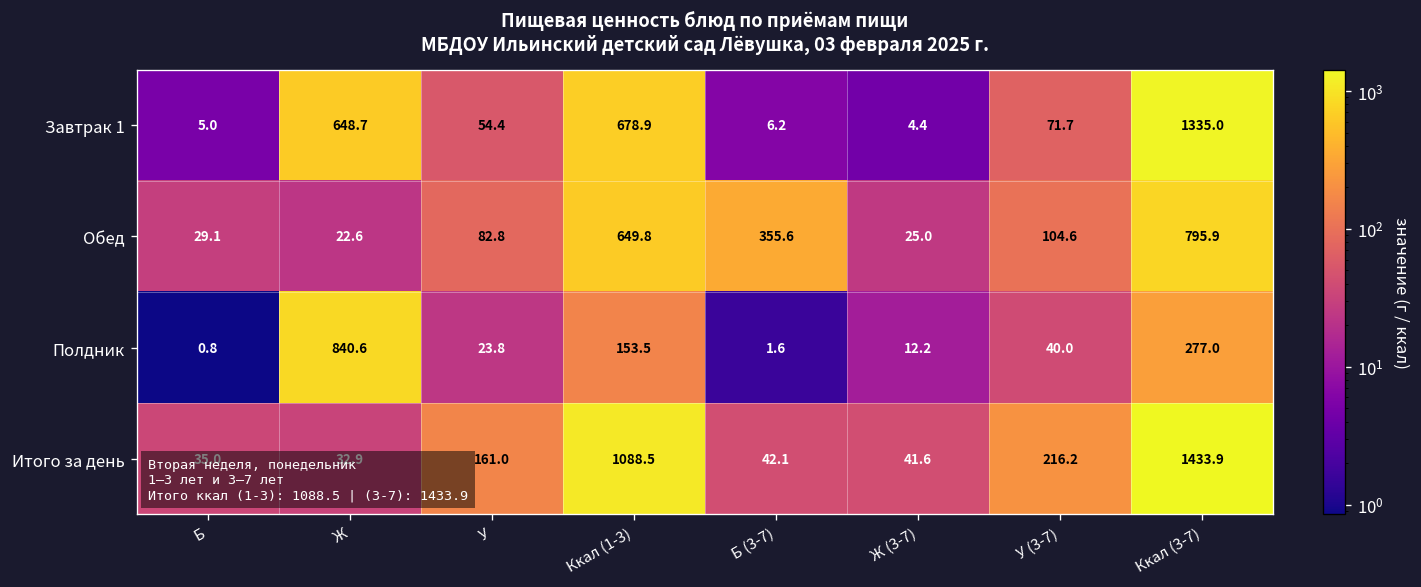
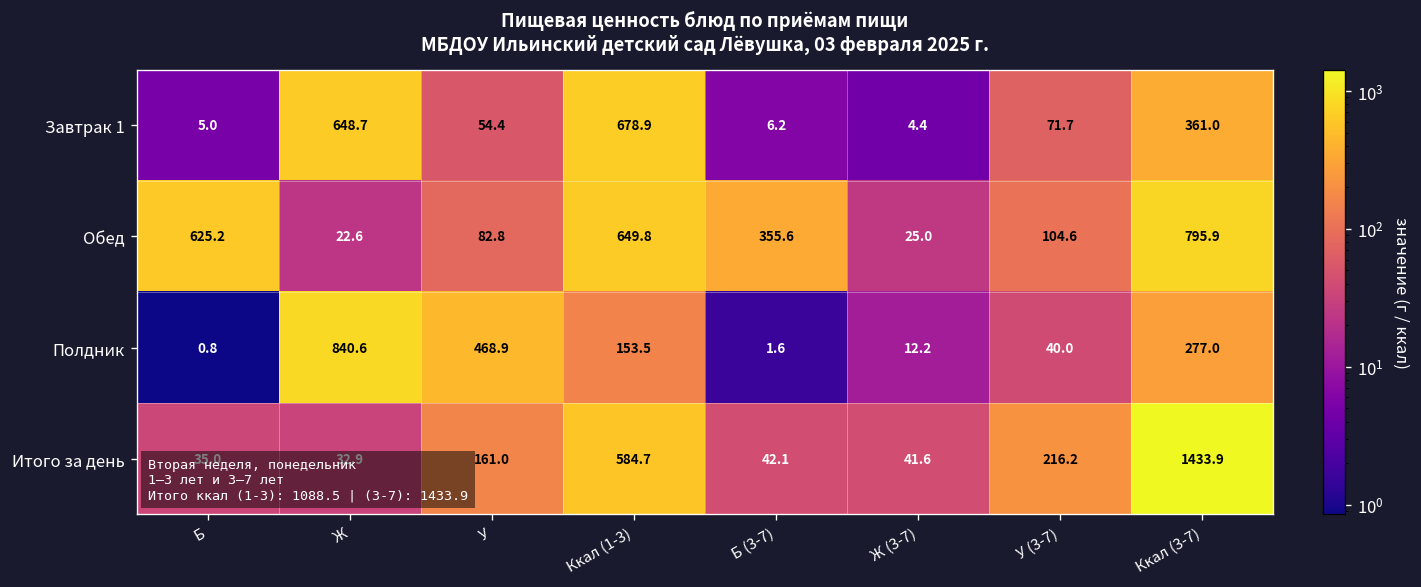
  {
    "Завтрак 1": {
      "Б": 5.0,
      "Ж": 648.7,
      "У": 54.4,
      "Ккал (1-3)": 678.9,
      "Б (3-7)": 6.2,
      "Ж (3-7)": 4.4,
      "У (3-7)": 71.7,
-     "Ккал (3-7)": 1335.0
+     "Ккал (3-7)": 361.0
    },
    "Обед": {
-     "Б": 29.1,
+     "Б": 625.2,
      "Ж": 22.6,
      "У": 82.8,
      "Ккал (1-3)": 649.8,
      "Б (3-7)": 355.6,
      "Ж (3-7)": 25.0,
      "У (3-7)": 104.6,
      "Ккал (3-7)": 795.9
    },
    "Полдник": {
      "Б": 0.8,
      "Ж": 840.6,
-     "У": 23.8,
+     "У": 468.9,
      "Ккал (1-3)": 153.5,
      "Б (3-7)": 1.6,
      "Ж (3-7)": 12.2,
      "У (3-7)": 40.0,
      "Ккал (3-7)": 277.0
    },
    "Итого за день": {
-     "Ккал (1-3)": 1088.5,
+     "Ккал (1-3)": 584.7,
      "Б (3-7)": 42.1,
      "Ж (3-7)": 41.6,
      "У (3-7)": 216.2,
      "Ккал (3-7)": 1433.9
    }
  }
